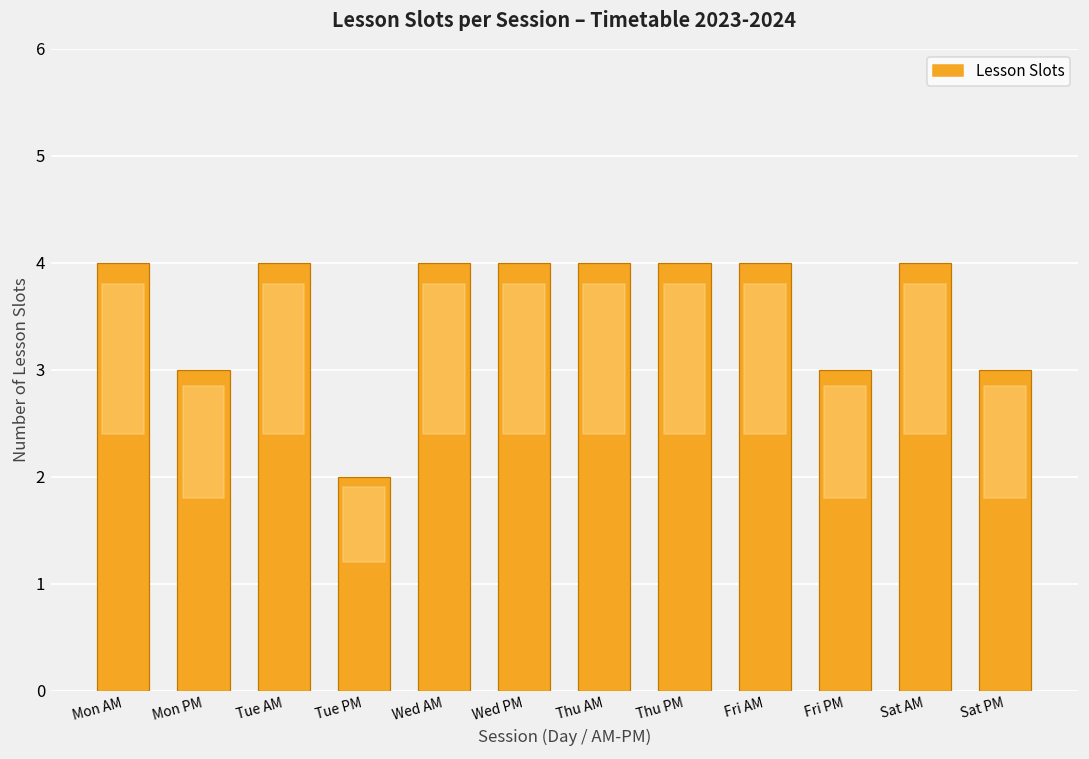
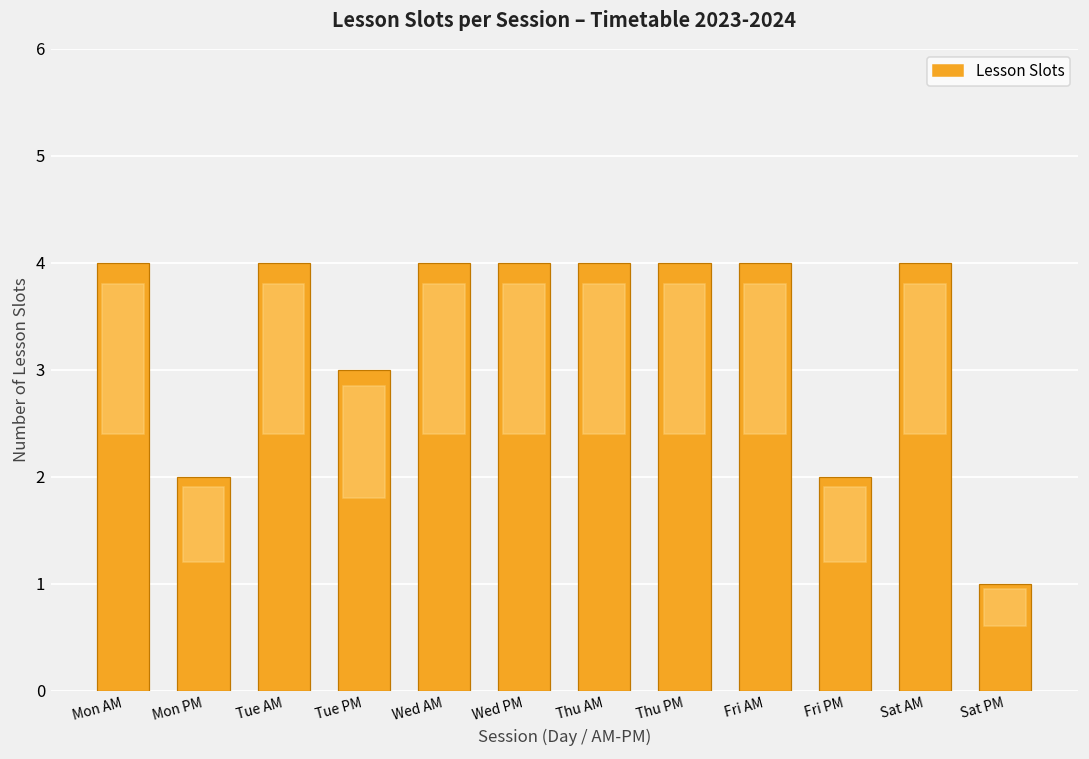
  {
    "Mon AM": 4,
-   "Mon PM": 3,
+   "Mon PM": 2,
    "Tue AM": 4,
-   "Tue PM": 2,
+   "Tue PM": 3,
    "Wed AM": 4,
    "Wed PM": 4,
    "Thu AM": 4,
    "Thu PM": 4,
    "Fri AM": 4,
-   "Fri PM": 3,
+   "Fri PM": 2,
    "Sat AM": 4,
-   "Sat PM": 3
+   "Sat PM": 1
  }
